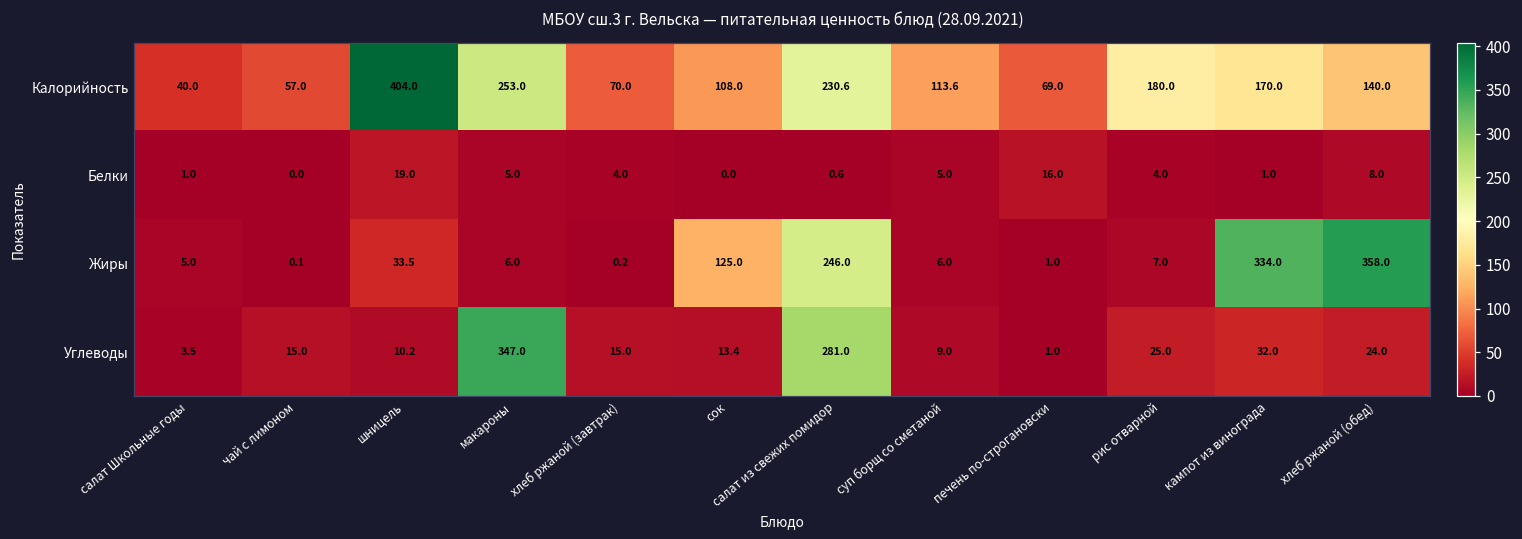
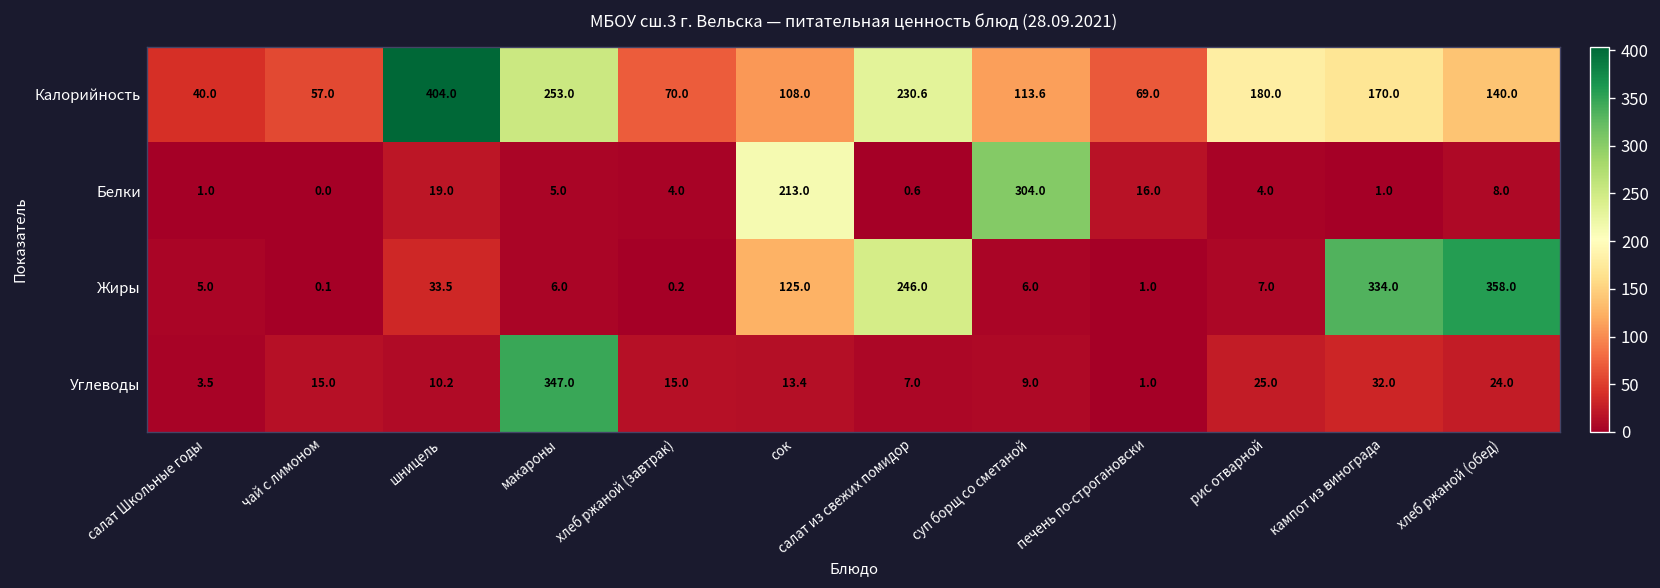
  {
    "Калорийность": {
      "салат Школьные годы": 40.0,
      "чай с лимоном": 57.0,
      "шницель": 404.0,
      "макароны": 253.0,
      "хлеб ржаной (завтрак)": 70.0,
      "сок": 108.0,
      "салат из свежих помидор": 230.6,
      "суп борщ со сметаной": 113.6,
      "печень по-строгановски": 69.0,
      "рис отварной": 180.0,
      "кампот из винограда": 170.0,
      "хлеб ржаной (обед)": 140.0
    },
    "Белки": {
      "салат Школьные годы": 1.0,
      "чай с лимоном": 0.0,
      "шницель": 19.0,
      "макароны": 5.0,
      "хлеб ржаной (завтрак)": 4.0,
-     "сок": 0.0,
+     "сок": 213.0,
      "салат из свежих помидор": 0.6,
-     "суп борщ со сметаной": 5.0,
+     "суп борщ со сметаной": 304.0,
      "печень по-строгановски": 16.0,
      "рис отварной": 4.0,
      "кампот из винограда": 1.0,
      "хлеб ржаной (обед)": 8.0
    },
    "Жиры": {
      "салат Школьные годы": 5.0,
      "чай с лимоном": 0.1,
      "шницель": 33.5,
      "макароны": 6.0,
      "хлеб ржаной (завтрак)": 0.2,
      "сок": 125.0,
      "салат из свежих помидор": 246.0,
      "суп борщ со сметаной": 6.0,
      "печень по-строгановски": 1.0,
      "рис отварной": 7.0,
      "кампот из винограда": 334.0,
      "хлеб ржаной (обед)": 358.0
    },
    "Углеводы": {
      "салат Школьные годы": 3.5,
      "чай с лимоном": 15.0,
      "шницель": 10.2,
      "макароны": 347.0,
      "хлеб ржаной (завтрак)": 15.0,
      "сок": 13.4,
-     "салат из свежих помидор": 281.0,
+     "салат из свежих помидор": 7.0,
      "суп борщ со сметаной": 9.0,
      "печень по-строгановски": 1.0,
      "рис отварной": 25.0,
      "кампот из винограда": 32.0,
      "хлеб ржаной (обед)": 24.0
    }
  }
